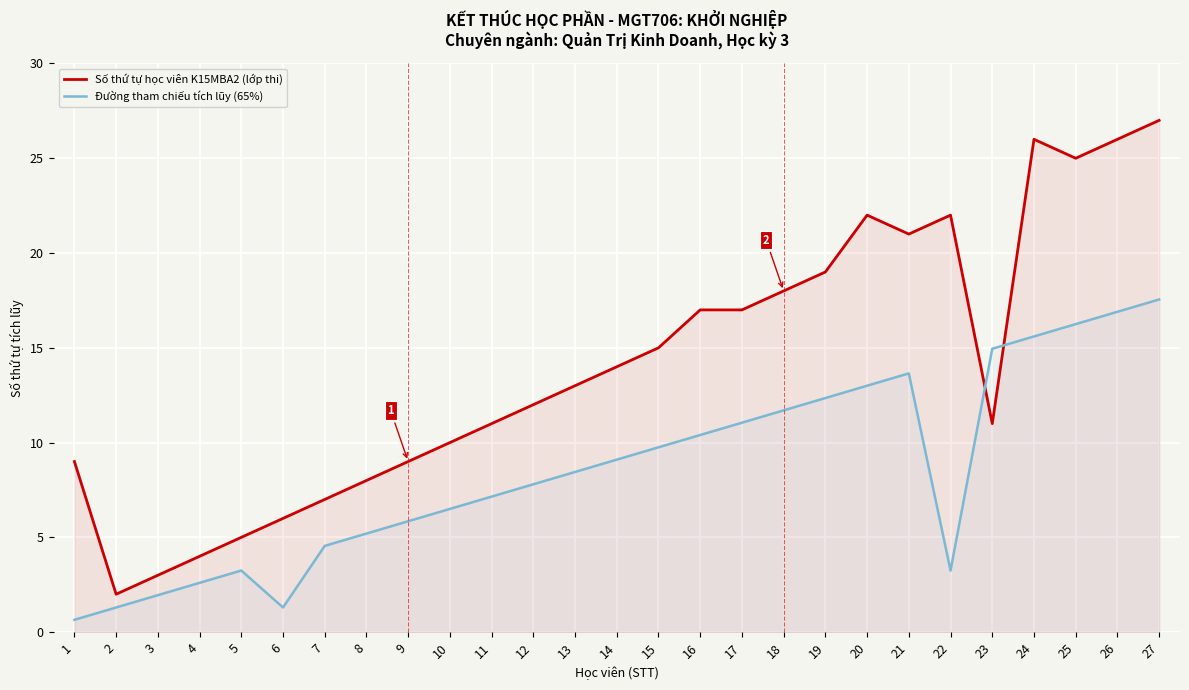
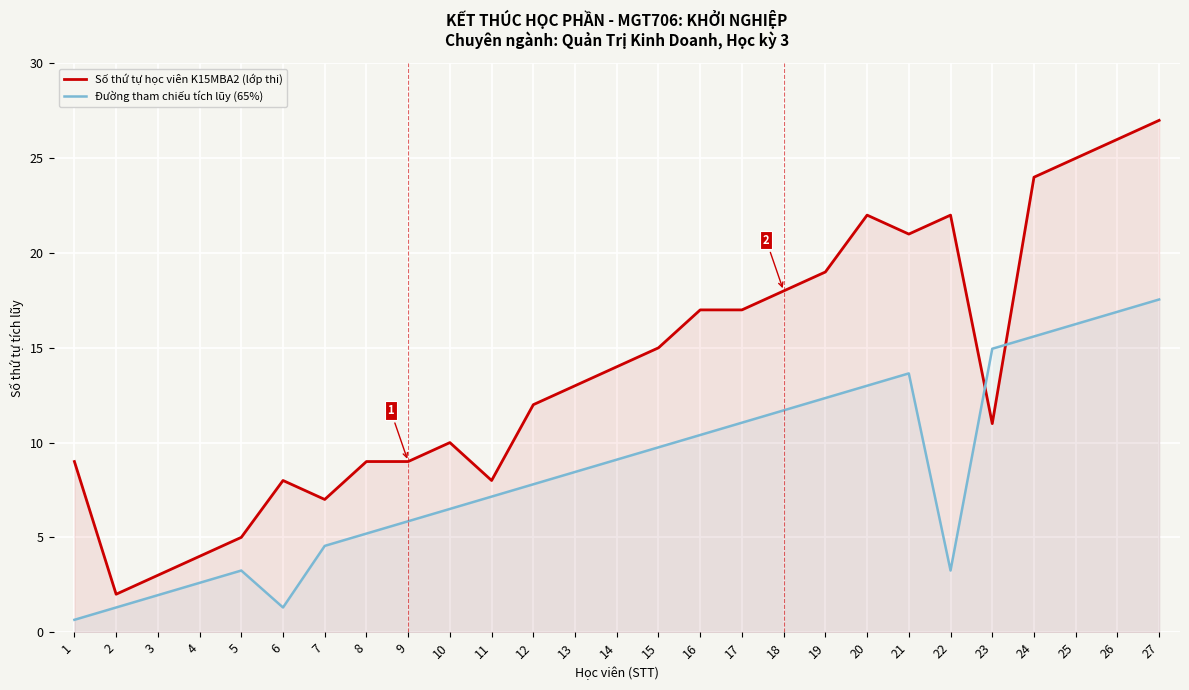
  {
    "Số thứ tự học viên K15MBA2 (lớp thi)": {
      "1": 9,
      "2": 2,
      "3": 3,
      "4": 4,
      "5": 5,
-     "6": 6,
+     "6": 8,
      "7": 7,
-     "8": 8,
+     "8": 9,
      "9": 9,
      "10": 10,
-     "11": 11,
+     "11": 8,
      "12": 12,
      "13": 13,
      "14": 14,
      "15": 15,
      "16": 17,
      "17": 17,
      "18": 18,
      "19": 19,
      "20": 22,
      "21": 21,
      "22": 22,
      "23": 11,
-     "24": 26,
+     "24": 24,
      "25": 25,
      "26": 26,
      "27": 27
    },
    "Đường tham chiếu tích lũy (65%)": {
      "1": 0.7,
      "2": 1.3,
      "3": 2,
      "4": 2.6,
      "5": 3.3,
      "6": 1.3,
      "7": 4.6,
      "8": 5.2,
      "9": 5.9,
      "10": 6.5,
      "11": 7.2,
      "12": 7.8,
      "13": 8.5,
      "14": 9,
      "15": 9.8,
      "16": 10.4,
      "17": 11,
      "18": 11.7,
      "19": 12.4,
      "20": 13,
      "21": 13.7,
      "22": 3.3,
      "23": 15,
      "24": 15.6,
      "25": 16.3,
      "26": 17,
      "27": 17.6
    }
  }
